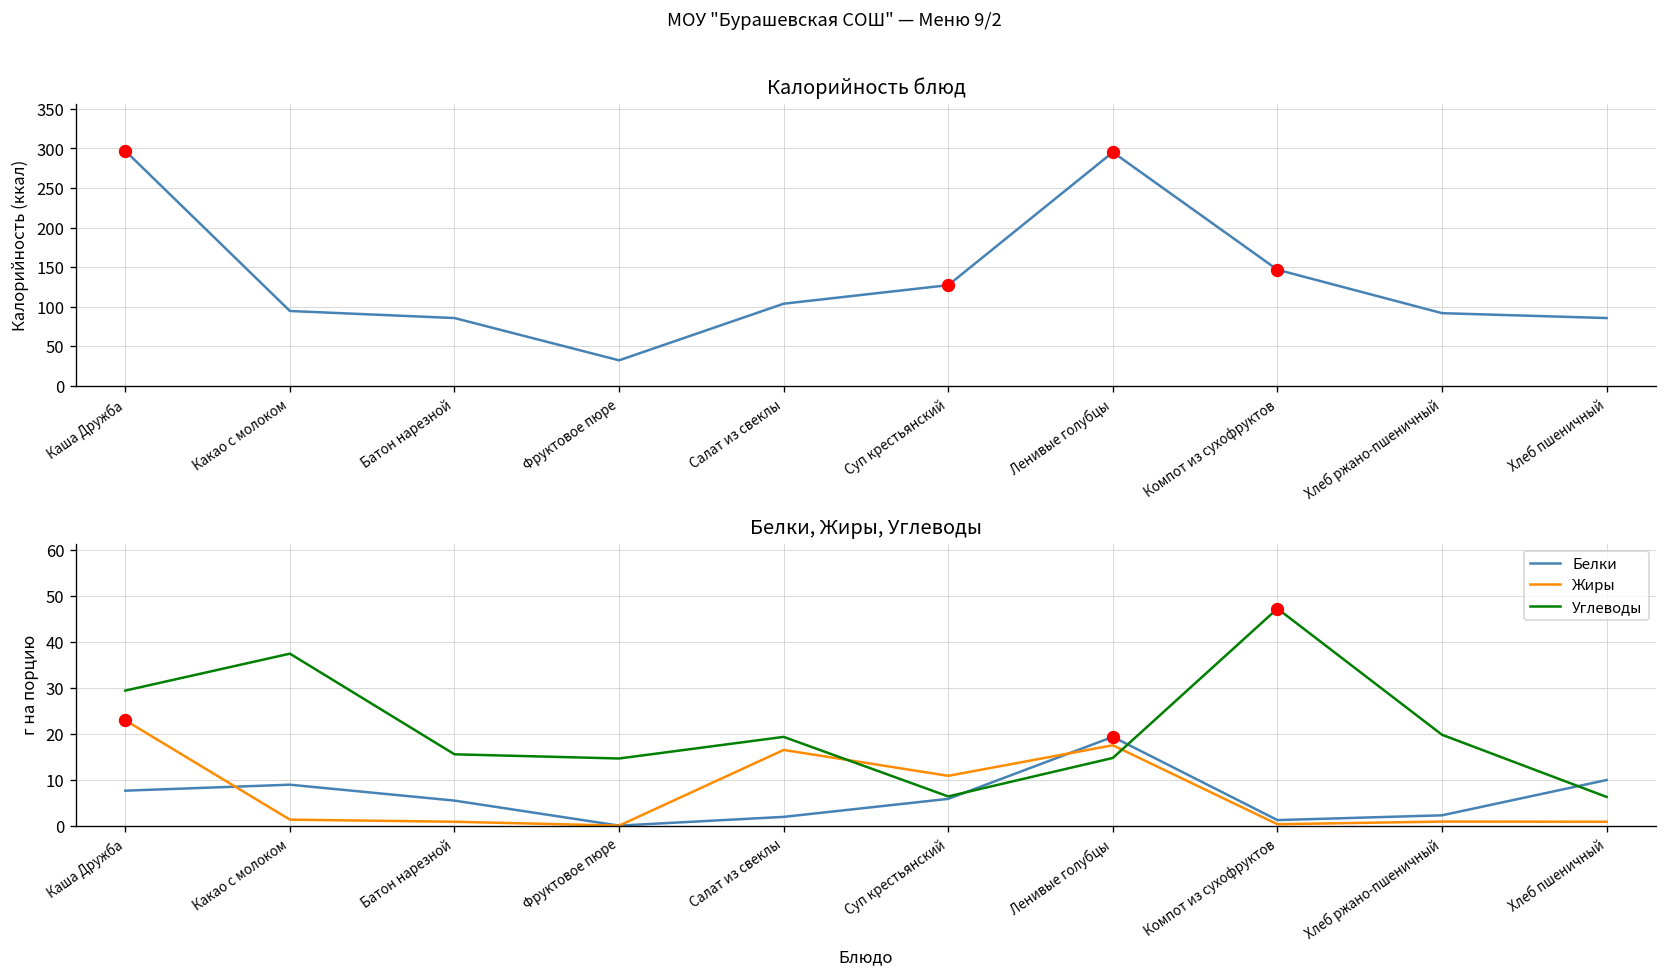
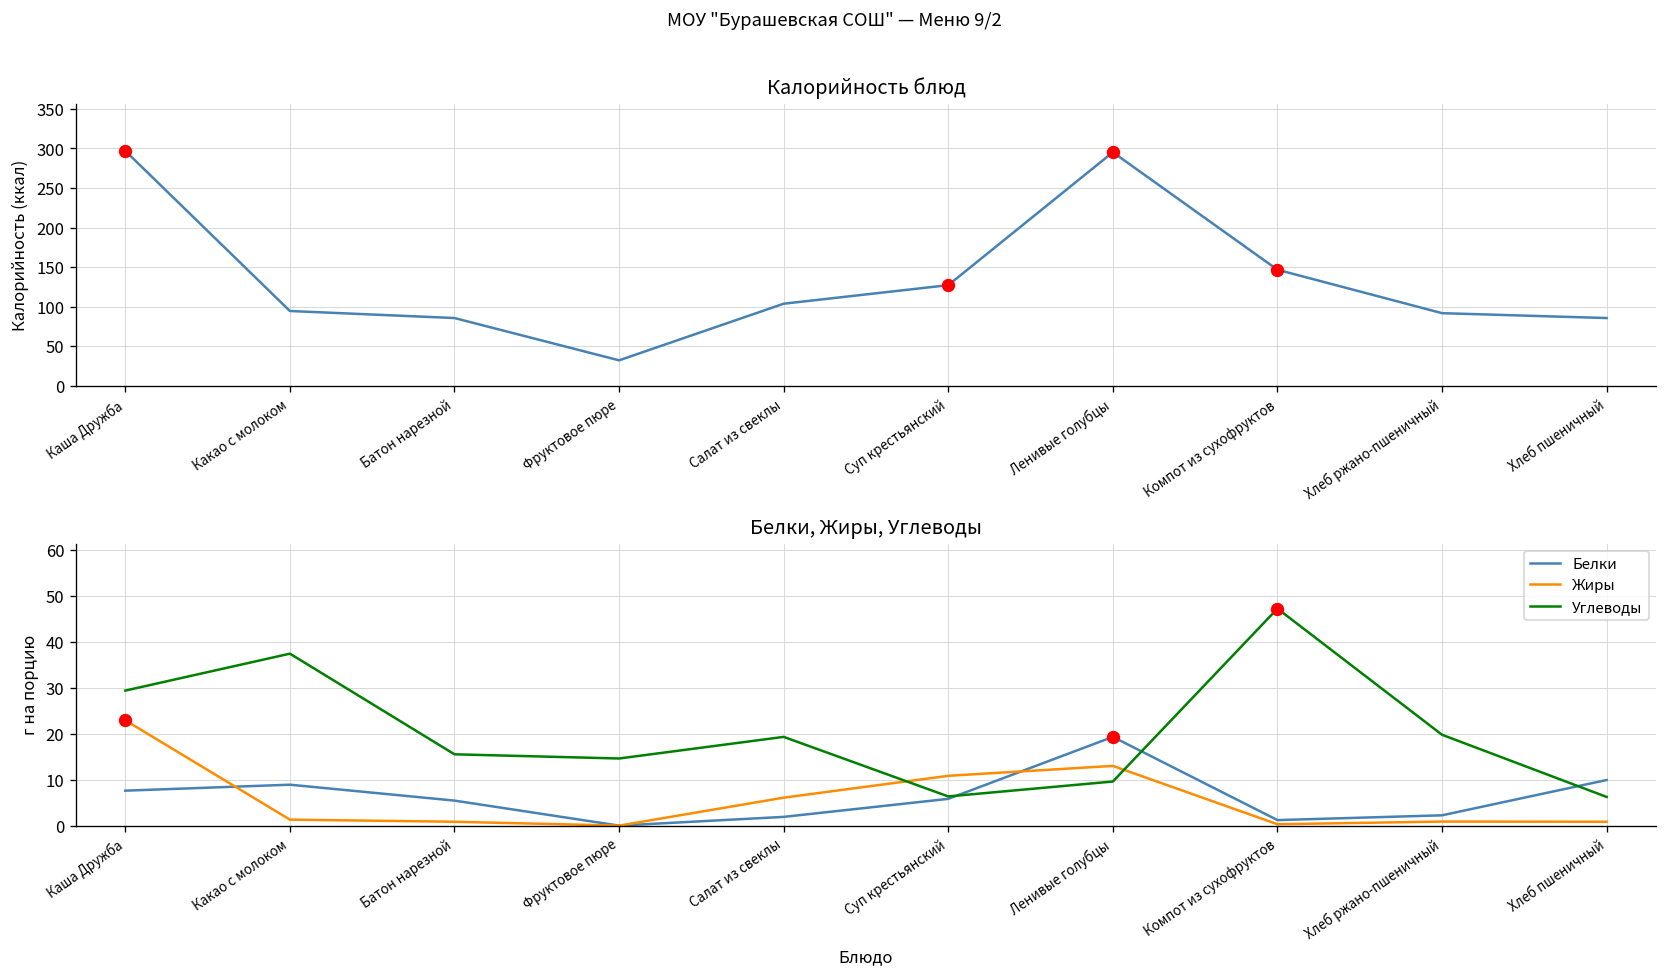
  {
    "Белки, Жиры, Углеводы": {
      "Белки": {
        "Каша Дружба": 8,
        "Какао с молоком": 9,
        "Батон нарезной": 5,
        "Салат из свеклы": 2,
        "Компот из сухофруктов": 1,
        "Хлеб ржано-пшеничный": 2,
        "Хлеб пшеничный": 10
      },
      "Жиры": {
        "Какао с молоком": 1,
        "Батон нарезной": 1,
-       "Салат из свеклы": 16,
+       "Салат из свеклы": 6,
        "Суп крестьянский": 11,
-       "Ленивые голубцы": 17,
+       "Ленивые голубцы": 13,
        "Компот из сухофруктов": 0,
        "Хлеб ржано-пшеничный": 1,
        "Хлеб пшеничный": 1
      },
      "Углеводы": {
        "Каша Дружба": 29,
        "Какао с молоком": 37,
        "Батон нарезной": 16,
        "Фруктовое пюре": 15,
        "Салат из свеклы": 19,
-       "Ленивые голубцы": 15,
+       "Ленивые голубцы": 10,
        "Хлеб ржано-пшеничный": 20,
        "Хлеб пшеничный": 6
      }
    }
  }
